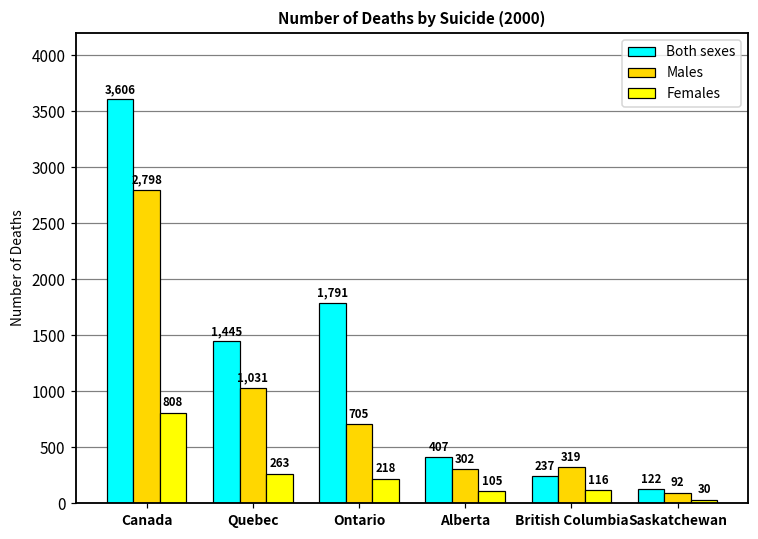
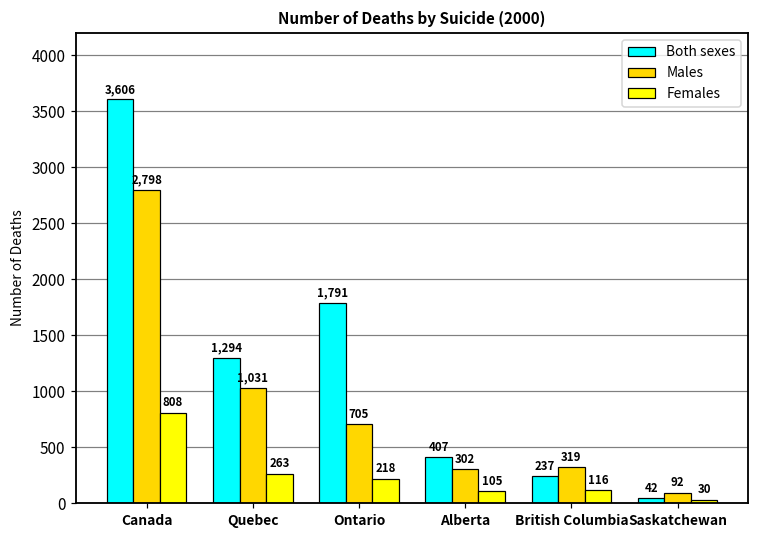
  {
    "Both sexes": {
      "Canada": "3,606",
-     "Quebec": "1,445",
+     "Quebec": "1,294",
      "Ontario": "1,791",
      "Alberta": "407",
      "British Columbia": "237",
-     "Saskatchewan": "122"
+     "Saskatchewan": "42"
    }
  }
